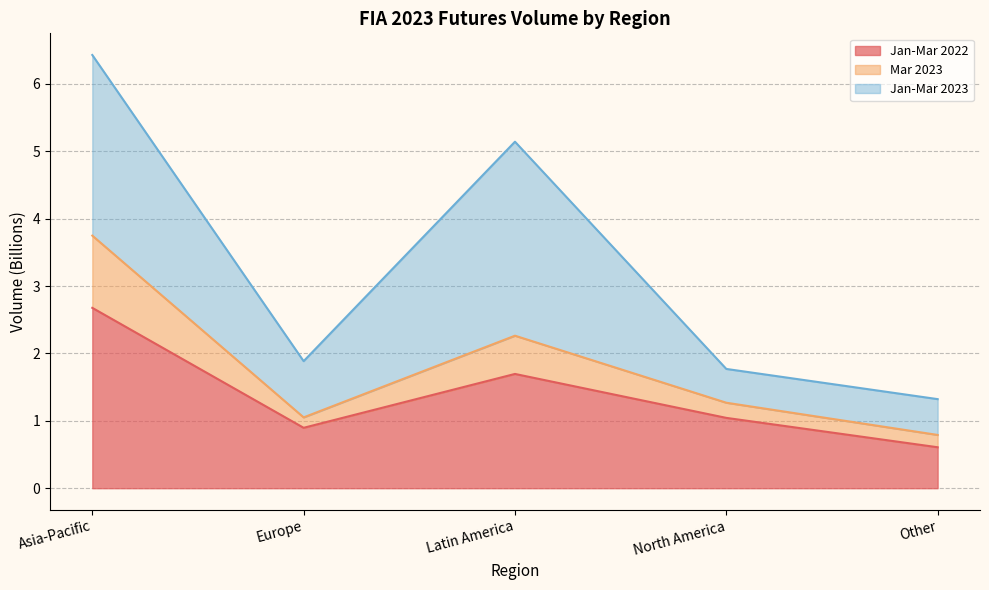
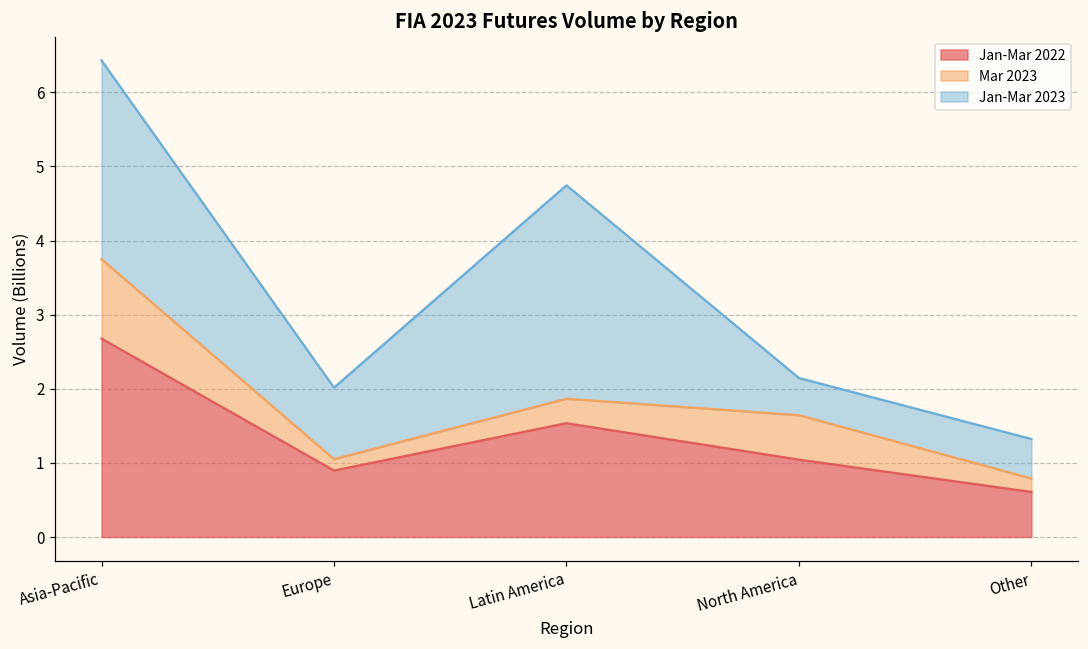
  {
    "Jan-Mar 2022": {
      "Asia-Pacific": 2.7,
      "Europe": 0.9,
-     "Latin America": 1.7,
+     "Latin America": 1.5,
      "North America": 1.0,
      "Other": 0.6
    },
    "Mar 2023": {
      "Asia-Pacific": 1.1,
      "Europe": 0.2,
-     "Latin America": 0.6,
-     "North America": 0.2,
+     "Latin America": 0.3,
+     "North America": 0.6,
      "Other": 0.2
    },
    "Jan-Mar 2023": {
      "Asia-Pacific": 2.7,
-     "Europe": 0.8,
+     "Europe": 1.0,
      "Latin America": 2.9,
      "North America": 0.5,
      "Other": 0.5
    }
  }
